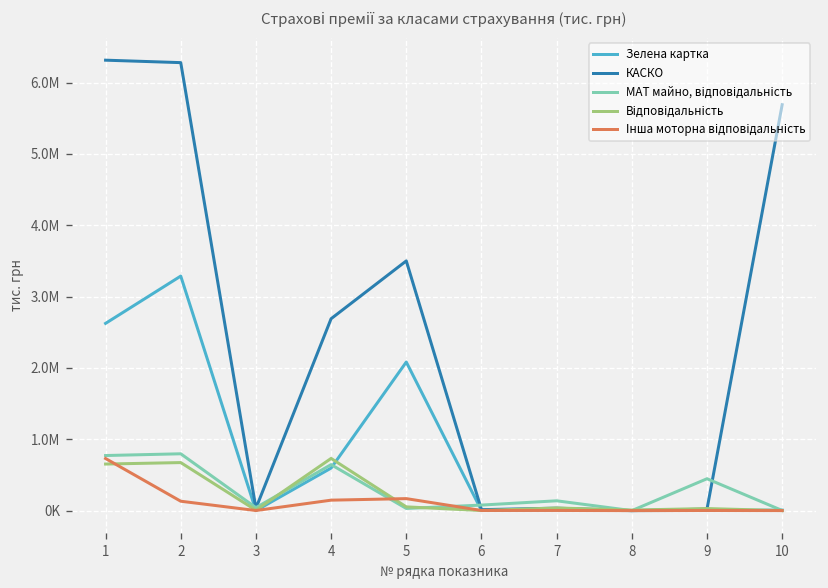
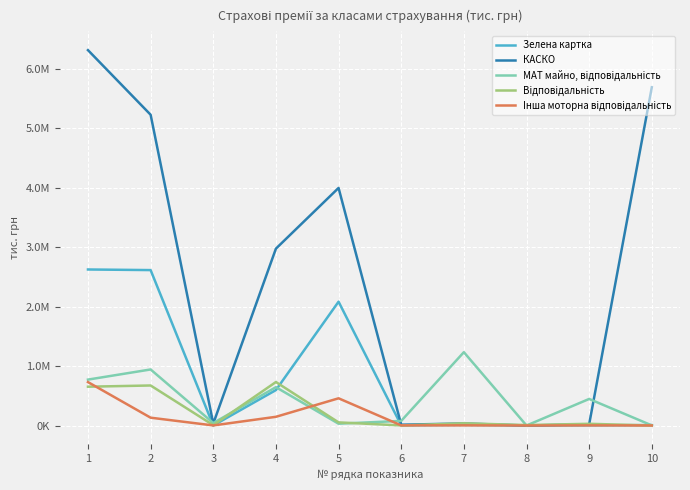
  {
    "Зелена картка": {
      "1": 2600000,
-     "2": 3300000,
+     "2": 2600000,
      "4": 600000,
      "5": 2100000
    },
    "КАСКО": {
      "1": 6300000,
-     "2": 6300000,
-     "4": 2700000,
-     "5": 3500000
+     "2": 5200000,
+     "4": 3000000,
+     "5": 4000000
    },
    "МАТ майно, відповідальність": {
-     "2": 800000,
+     "2": 900000,
      "4": 600000,
      "6": 100000,
-     "7": 100000,
+     "7": 1200000,
      "9": 400000
    },
    "Відповідальність": {
      "1": 700000,
      "2": 700000,
      "4": 700000
    },
    "Інша моторна відповідальність": {
      "2": 100000,
      "4": 100000,
-     "5": 200000
+     "5": 500000
    }
  }
